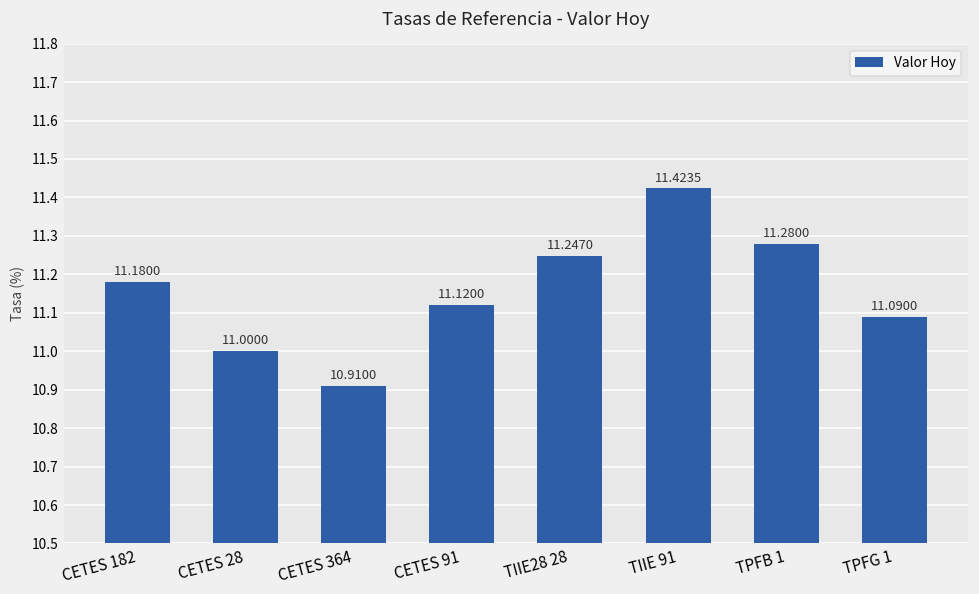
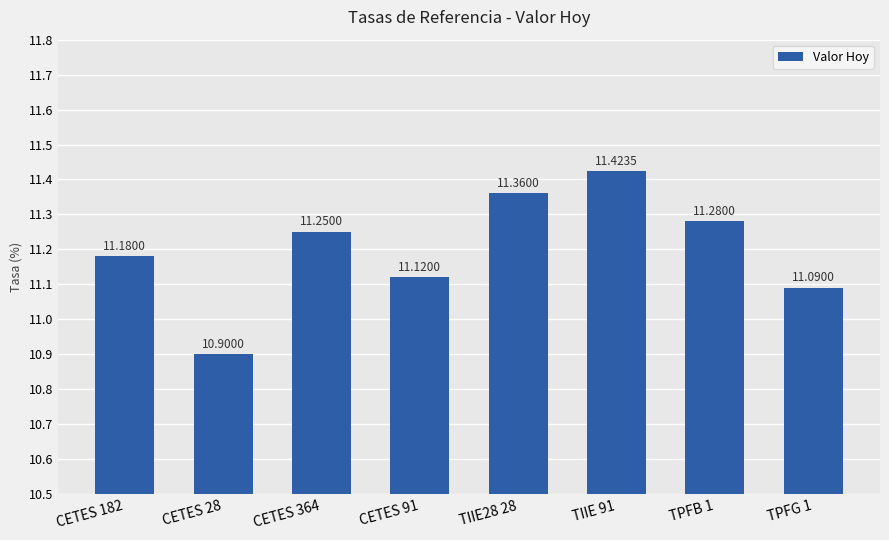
  {
    "CETES 182": 11.1800,
-   "CETES 28": 11.0000,
-   "CETES 364": 10.9100,
+   "CETES 28": 10.9000,
+   "CETES 364": 11.2500,
    "CETES 91": 11.1200,
-   "TIIE28 28": 11.2470,
+   "TIIE28 28": 11.3600,
    "TIIE 91": 11.4235,
    "TPFB 1": 11.2800,
    "TPFG 1": 11.0900
  }
